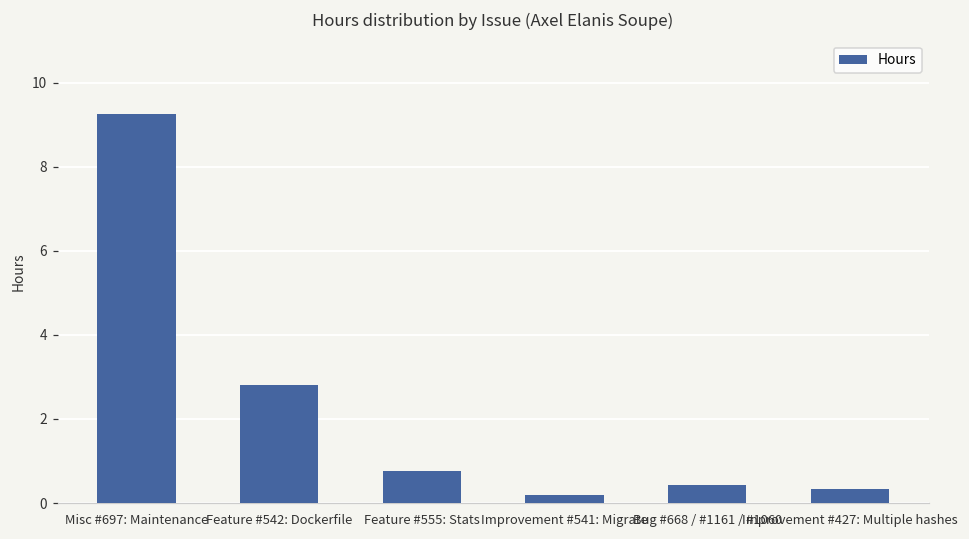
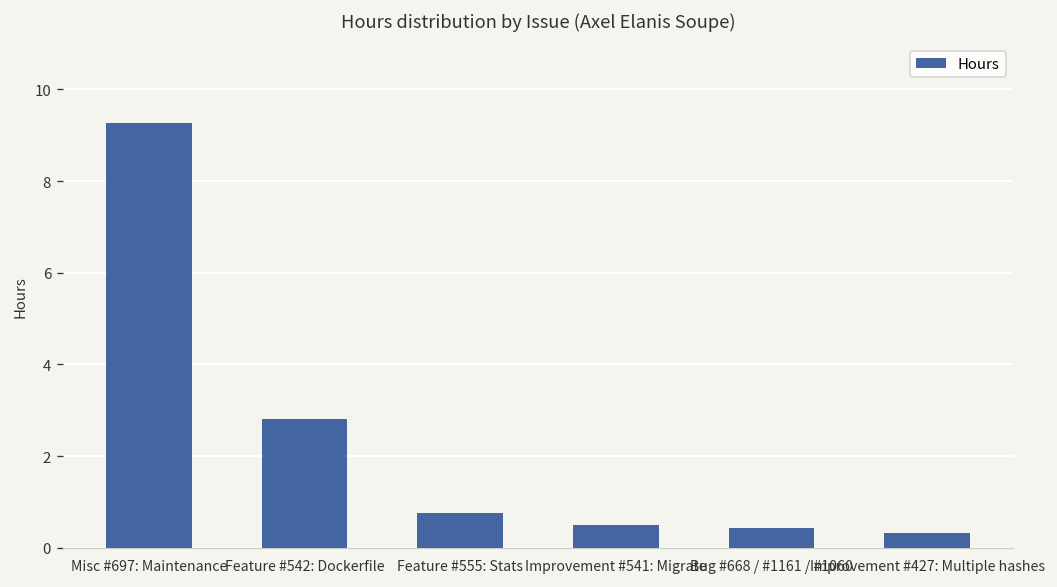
  {
    "Misc #697: Maintenance": 9.3,
    "Feature #542: Dockerfile": 2.8,
    "Feature #555: Stats": 0.8,
-   "Improvement #541: Migrate": 0.2
+   "Improvement #541: Migrate": 0.5
  }
